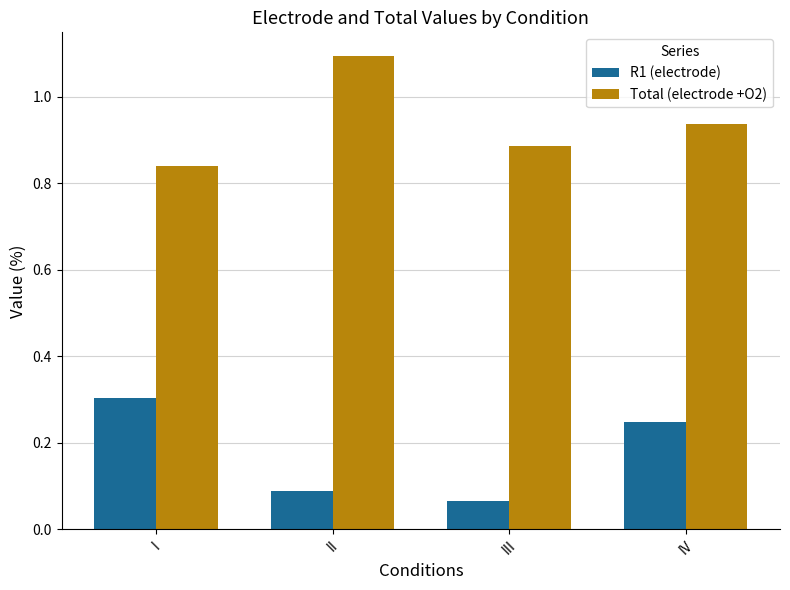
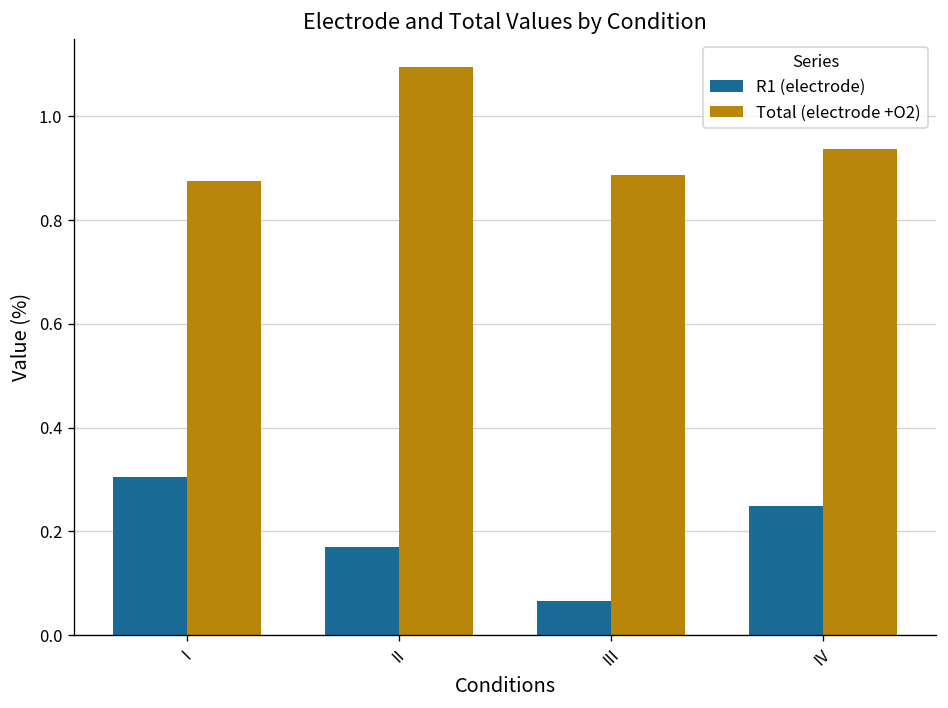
  {
    "R1 (electrode)": {
      "I": 0.30,
-     "II": 0.09,
+     "II": 0.17,
      "III": 0.07,
      "IV": 0.25
    },
    "Total (electrode +O2)": {
-     "I": 0.84,
+     "I": 0.88,
      "II": 1.09,
      "III": 0.89,
      "IV": 0.94
    }
  }
